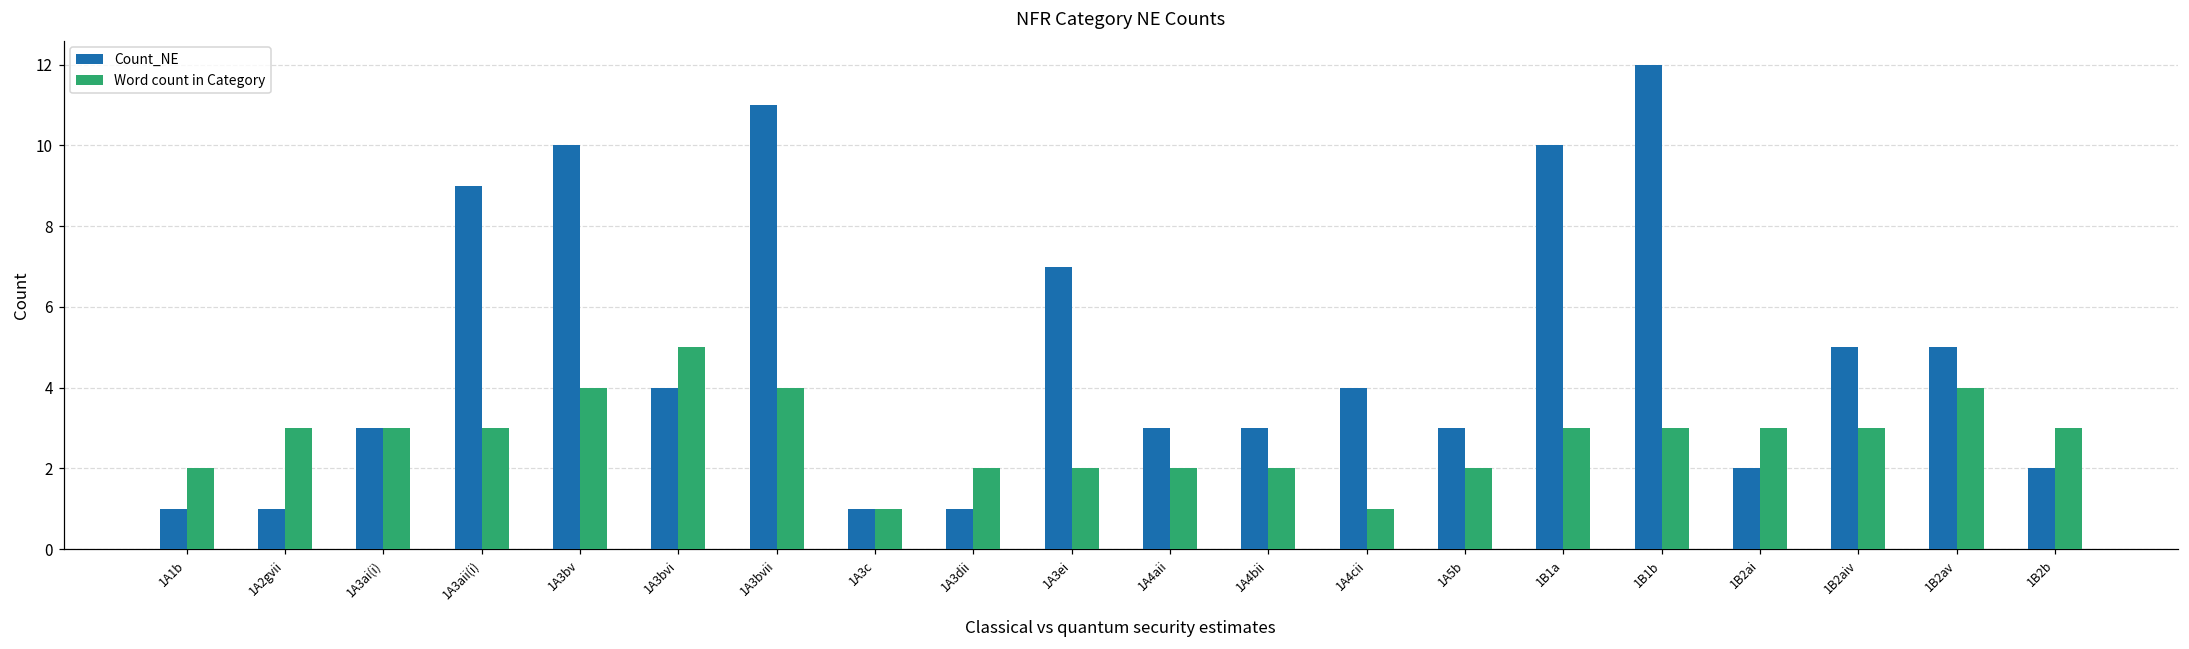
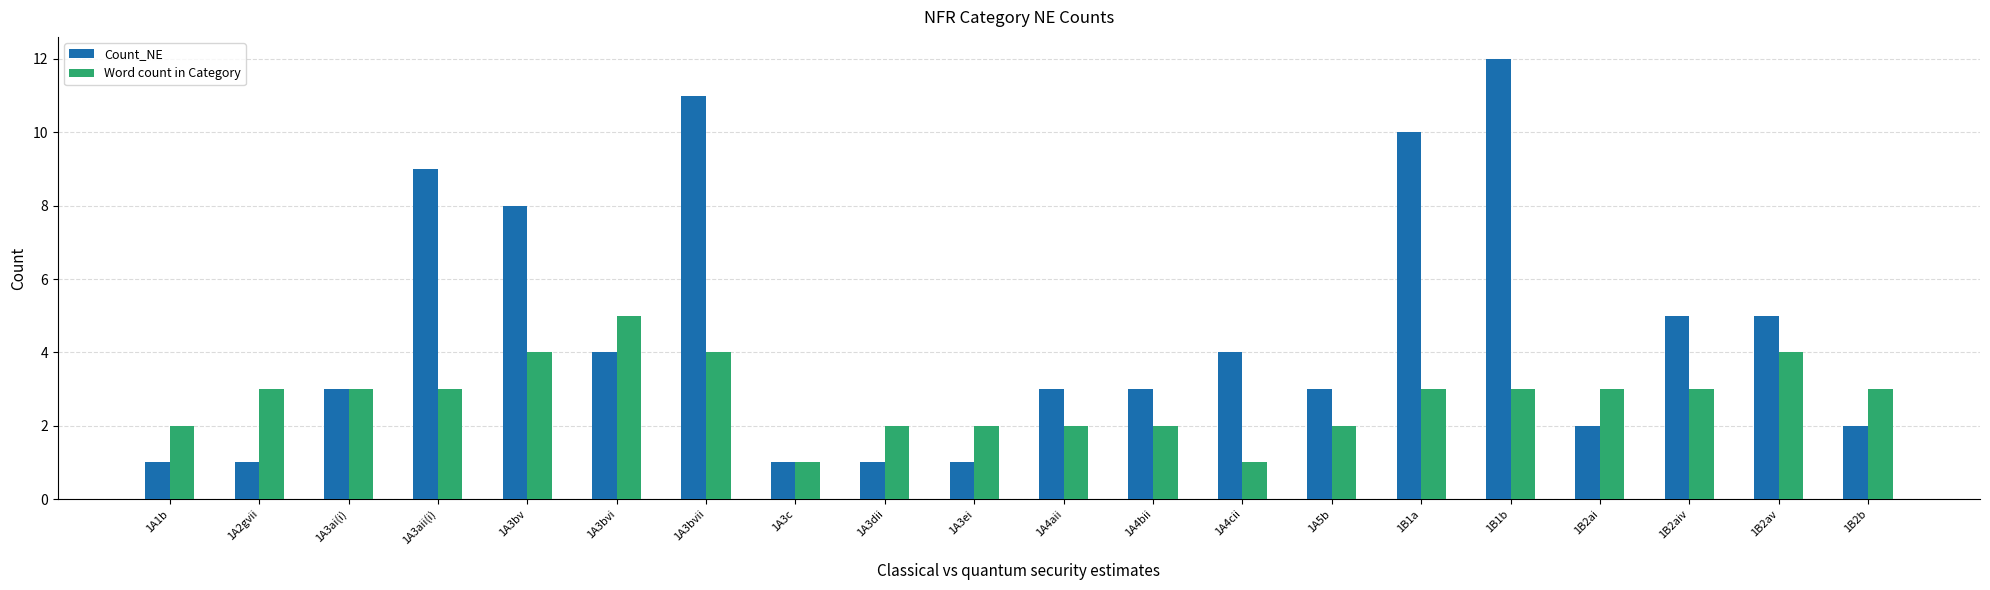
  {
    "Count_NE": {
      "1A1b": 1,
      "1A2gvii": 1,
      "1A3ai(i)": 3,
      "1A3aii(i)": 9,
-     "1A3bv": 10,
+     "1A3bv": 8,
      "1A3bvi": 4,
      "1A3bvii": 11,
      "1A3c": 1,
      "1A3dii": 1,
-     "1A3ei": 7,
+     "1A3ei": 1,
      "1A4aii": 3,
      "1A4bii": 3,
      "1A4cii": 4,
      "1A5b": 3,
      "1B1a": 10,
      "1B1b": 12,
      "1B2ai": 2,
      "1B2aiv": 5,
      "1B2av": 5,
      "1B2b": 2
    },
    "Word count in Category": {
      "1A1b": 2,
      "1A2gvii": 3,
      "1A3ai(i)": 3,
      "1A3aii(i)": 3,
      "1A3bv": 4,
      "1A3bvi": 5,
      "1A3bvii": 4,
      "1A3c": 1,
      "1A3dii": 2,
      "1A3ei": 2,
      "1A4aii": 2,
      "1A4bii": 2,
      "1A4cii": 1,
      "1A5b": 2,
      "1B1a": 3,
      "1B1b": 3,
      "1B2ai": 3,
      "1B2aiv": 3,
      "1B2av": 4,
      "1B2b": 3
    }
  }
